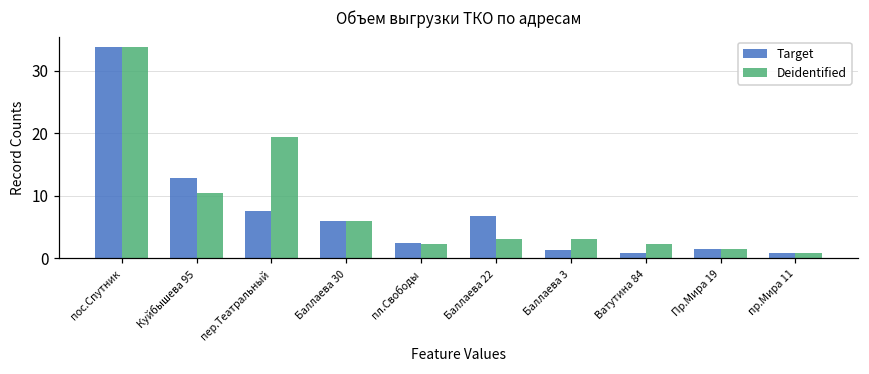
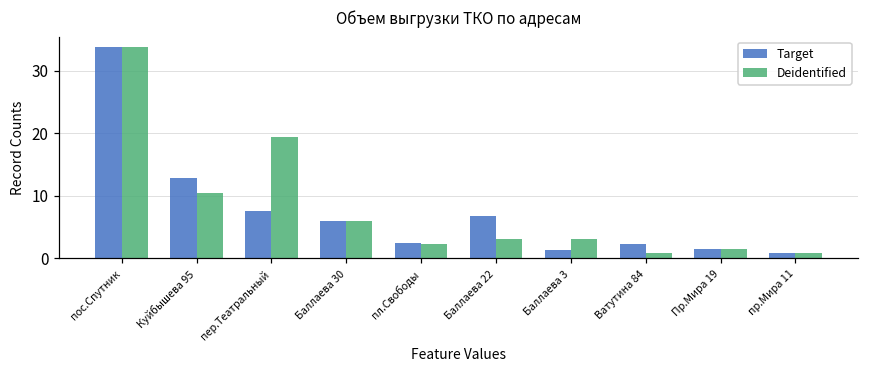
  {
    "Target": {
      "пос.Спутник": 34,
      "Куйбышева 95": 13,
      "пер.Театральный": 8,
      "Баллаева 30": 6,
      "пл.Свободы": 2,
      "Баллаева 22": 7,
      "Баллаева 3": 1,
-     "Ватутина 84": 1,
+     "Ватутина 84": 2,
      "Пр.Мира 19": 2,
      "пр.Мира 11": 1
    },
    "Deidentified": {
      "пос.Спутник": 34,
      "Куйбышева 95": 10,
      "пер.Театральный": 19,
      "Баллаева 30": 6,
      "пл.Свободы": 2,
      "Баллаева 22": 3,
      "Баллаева 3": 3,
-     "Ватутина 84": 2,
+     "Ватутина 84": 1,
      "Пр.Мира 19": 2,
      "пр.Мира 11": 1
    }
  }
